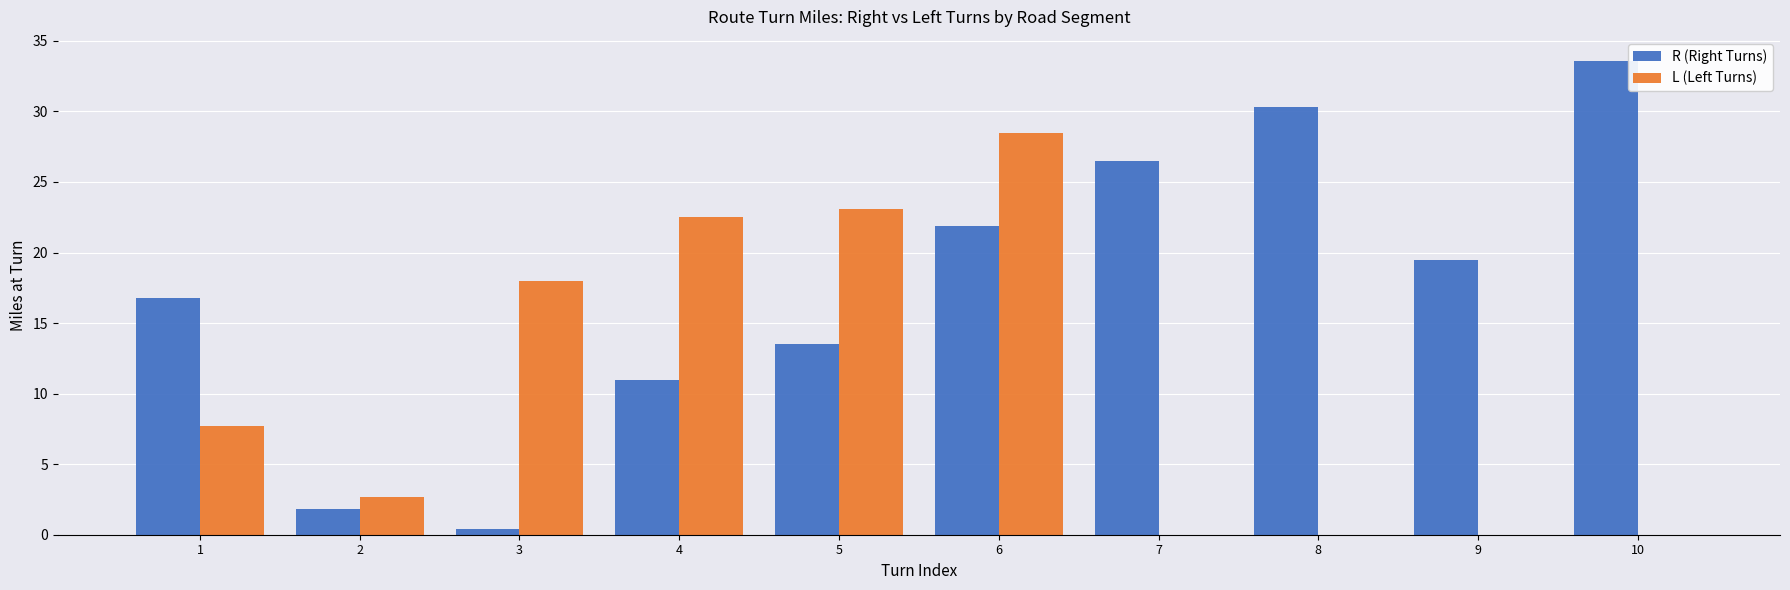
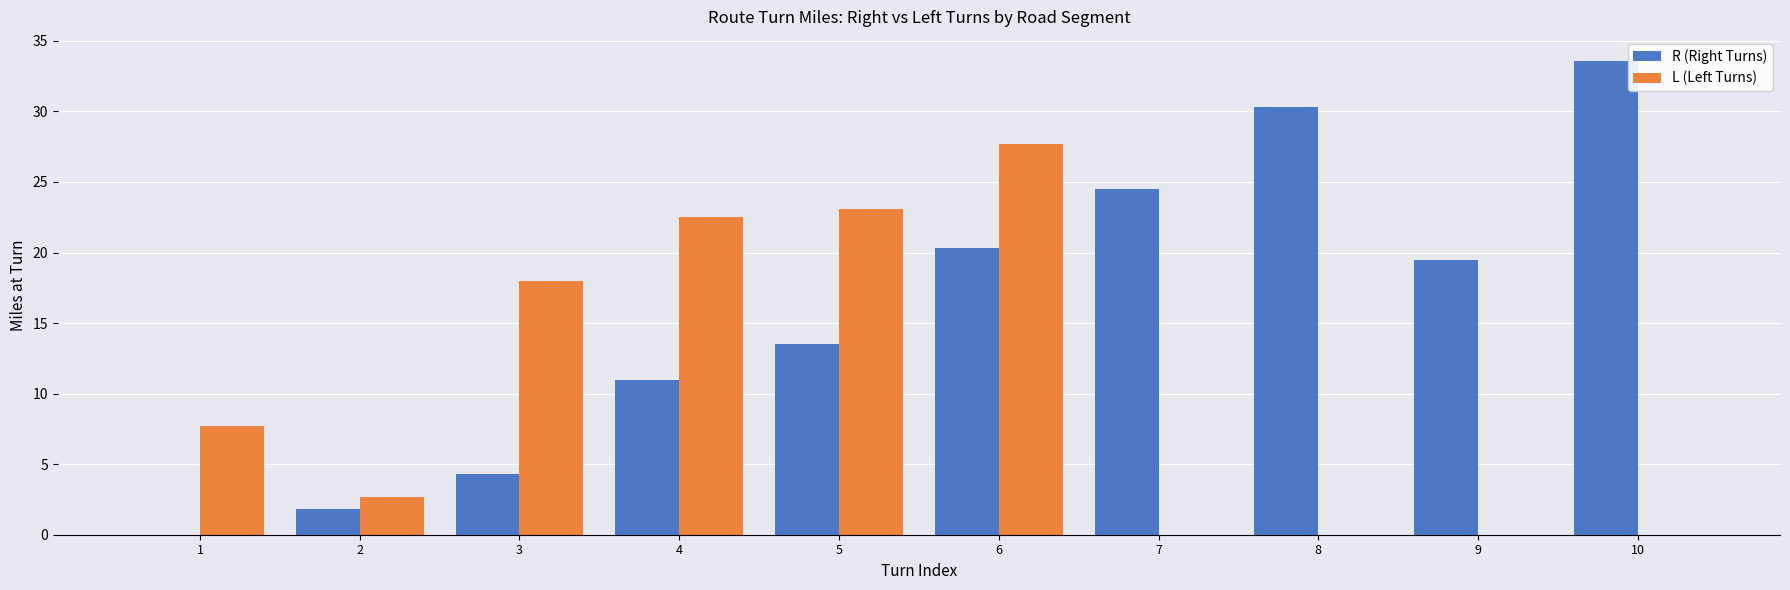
  {
    "R (Right Turns)": {
-     "1": 16.8,
+     "1": 0.0,
      "2": 1.8,
-     "3": 0.4,
+     "3": 4.3,
      "4": 11.0,
      "5": 13.5,
-     "6": 21.9,
-     "7": 26.5,
+     "6": 20.3,
+     "7": 24.5,
      "8": 30.3,
      "9": 19.5,
      "10": 33.6
    },
    "L (Left Turns)": {
      "1": 7.7,
      "2": 2.7,
      "3": 18.0,
      "4": 22.5,
      "5": 23.1,
-     "6": 28.5,
+     "6": 27.7,
      "7": 0.0,
      "8": 0.0,
      "9": 0.0,
      "10": 0.0
    }
  }
